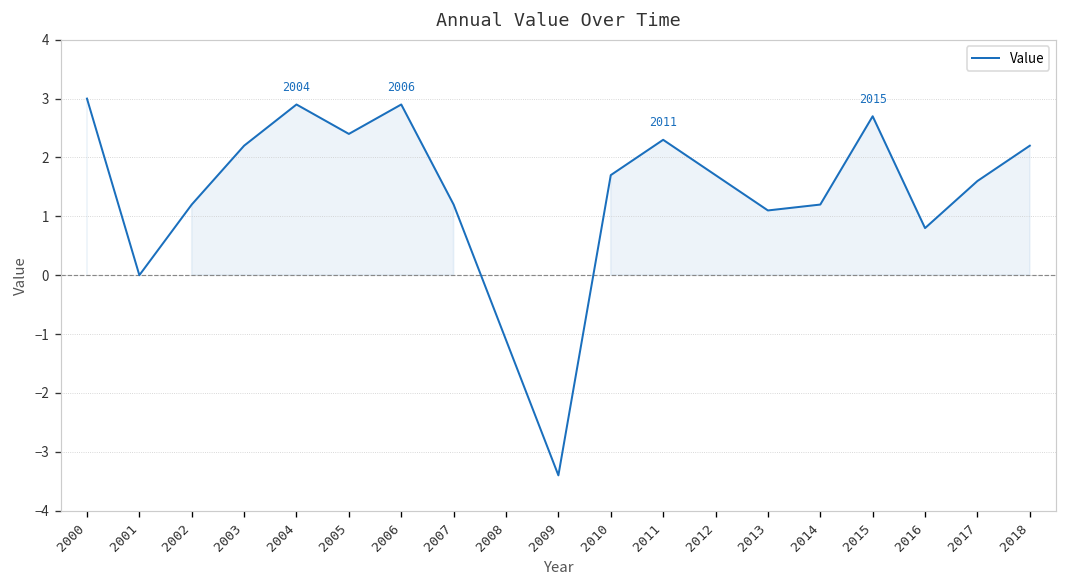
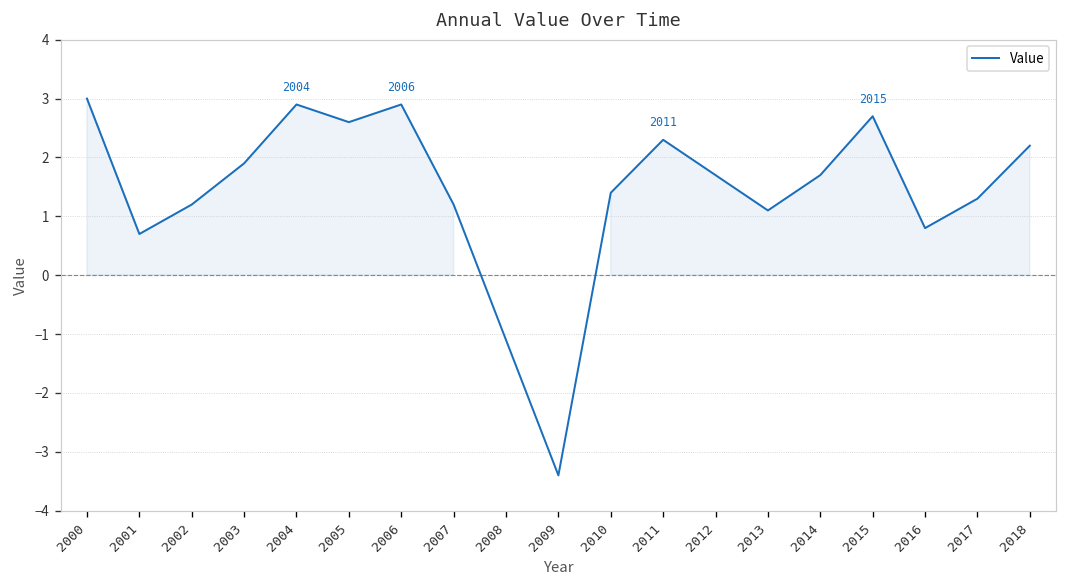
  {
    "2000": 3.0,
-   "2001": 0.0,
+   "2001": 0.7,
    "2002": 1.2,
-   "2003": 2.2,
-   "2005": 2.4,
+   "2003": 1.9,
+   "2005": 2.6,
    "2007": 1.2,
    "2008": -1.1,
    "2009": -3.4,
-   "2010": 1.7,
+   "2010": 1.4,
    "2012": 1.7,
    "2013": 1.1,
-   "2014": 1.2,
+   "2014": 1.7,
    "2016": 0.8,
-   "2017": 1.6,
+   "2017": 1.3,
    "2018": 2.2
  }
